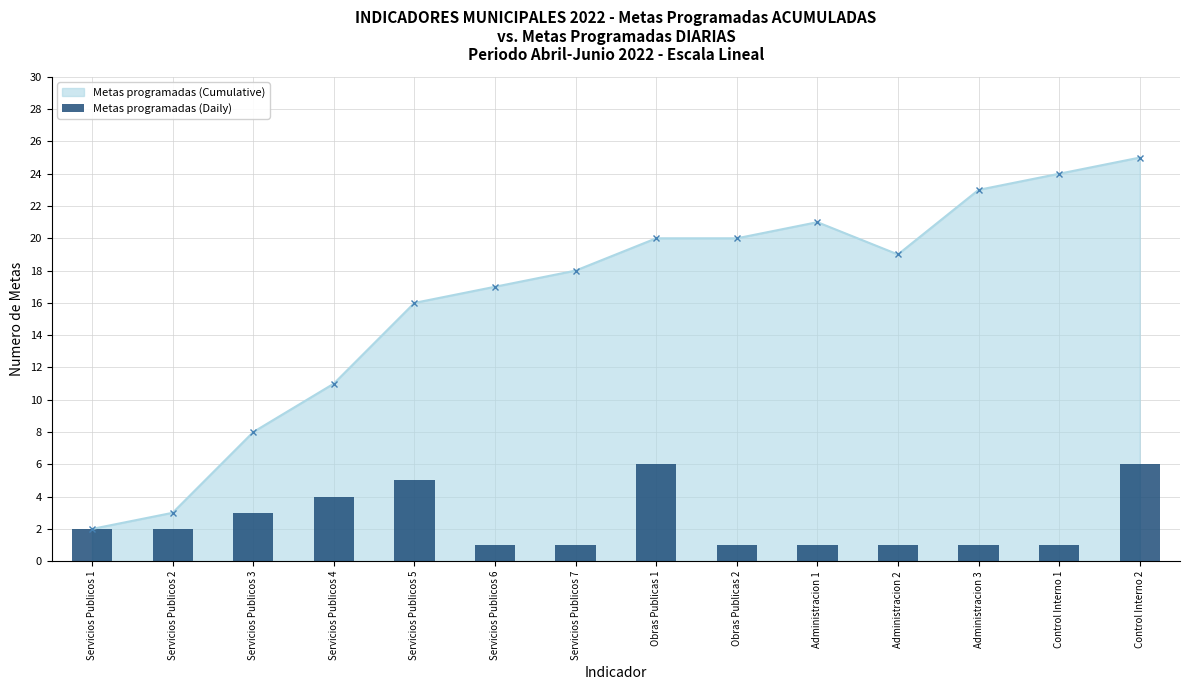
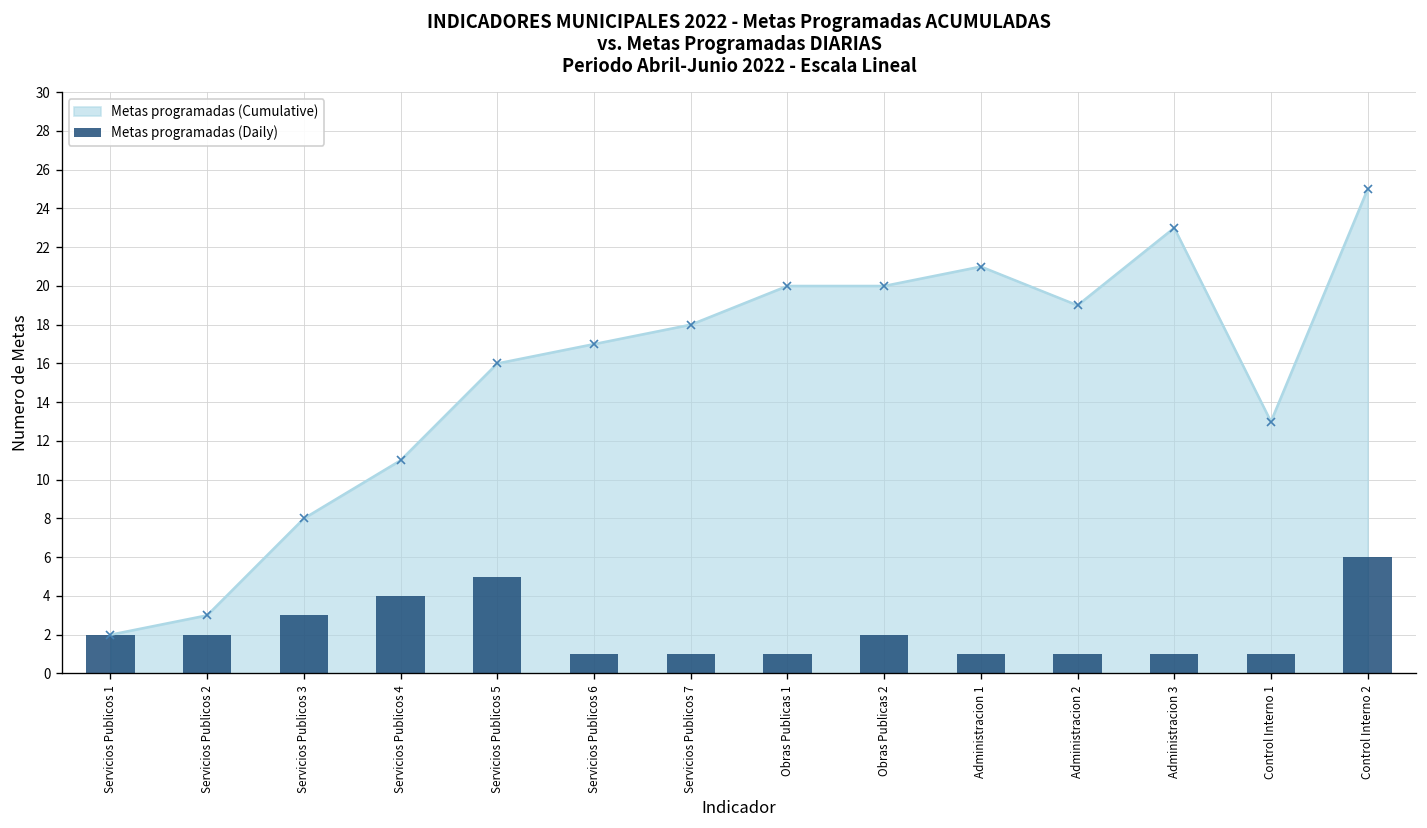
  {
    "Metas programadas (Cumulative)": {
      "Servicios Publicos 1": 2,
      "Servicios Publicos 2": 3,
      "Servicios Publicos 3": 8,
      "Servicios Publicos 4": 11,
      "Servicios Publicos 5": 16,
      "Servicios Publicos 6": 17,
      "Servicios Publicos 7": 18,
      "Obras Publicas 1": 20,
      "Obras Publicas 2": 20,
      "Administracion 1": 21,
      "Administracion 2": 19,
      "Administracion 3": 23,
-     "Control Interno 1": 24,
+     "Control Interno 1": 13,
      "Control Interno 2": 25
    },
    "Metas programadas (Daily)": {
      "Servicios Publicos 1": 2,
      "Servicios Publicos 2": 2,
      "Servicios Publicos 3": 3,
      "Servicios Publicos 4": 4,
      "Servicios Publicos 5": 5,
      "Servicios Publicos 6": 1,
      "Servicios Publicos 7": 1,
-     "Obras Publicas 1": 6,
-     "Obras Publicas 2": 1,
+     "Obras Publicas 1": 1,
+     "Obras Publicas 2": 2,
      "Administracion 1": 1,
      "Administracion 2": 1,
      "Administracion 3": 1,
      "Control Interno 1": 1,
      "Control Interno 2": 6
    }
  }
